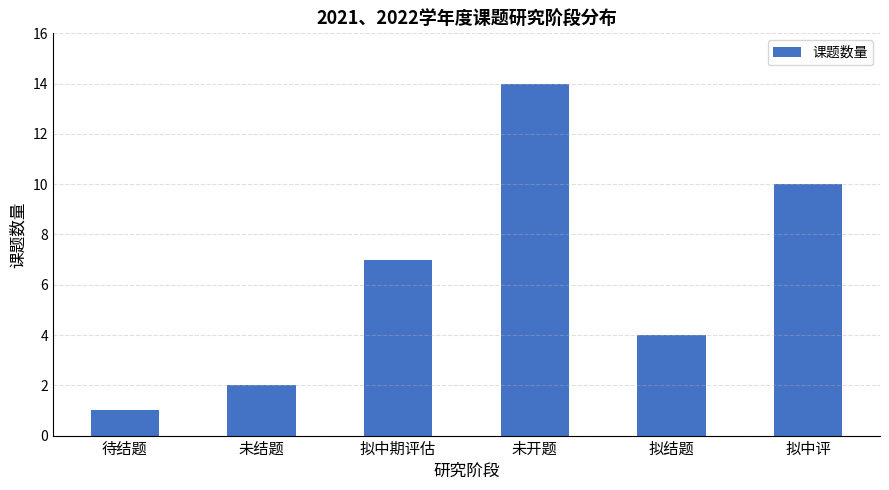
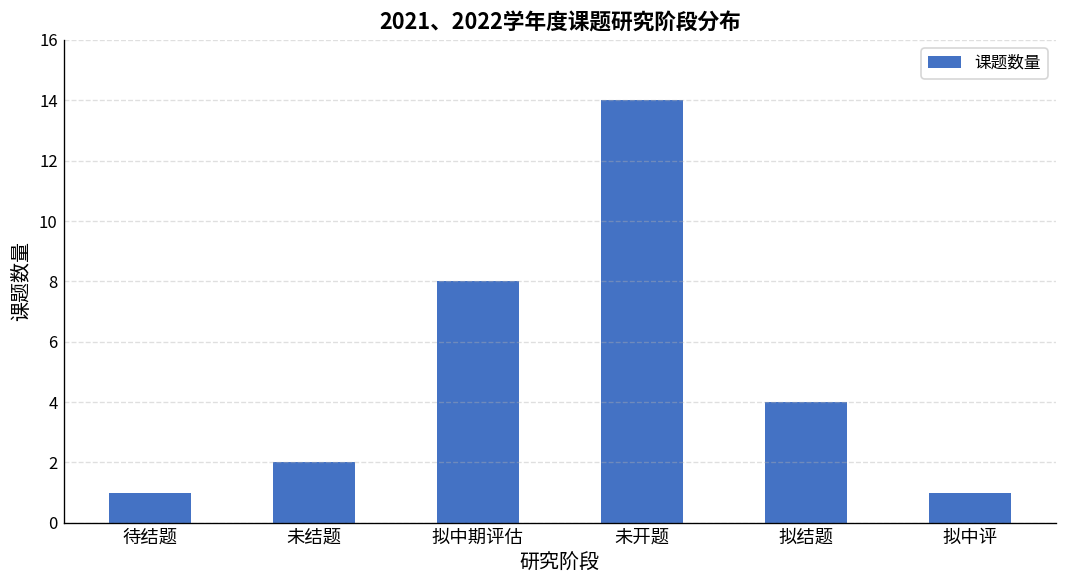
  {
    "待结题": 1,
    "未结题": 2,
-   "拟中期评估": 7,
+   "拟中期评估": 8,
    "未开题": 14,
    "拟结题": 4,
-   "拟中评": 10
+   "拟中评": 1
  }
